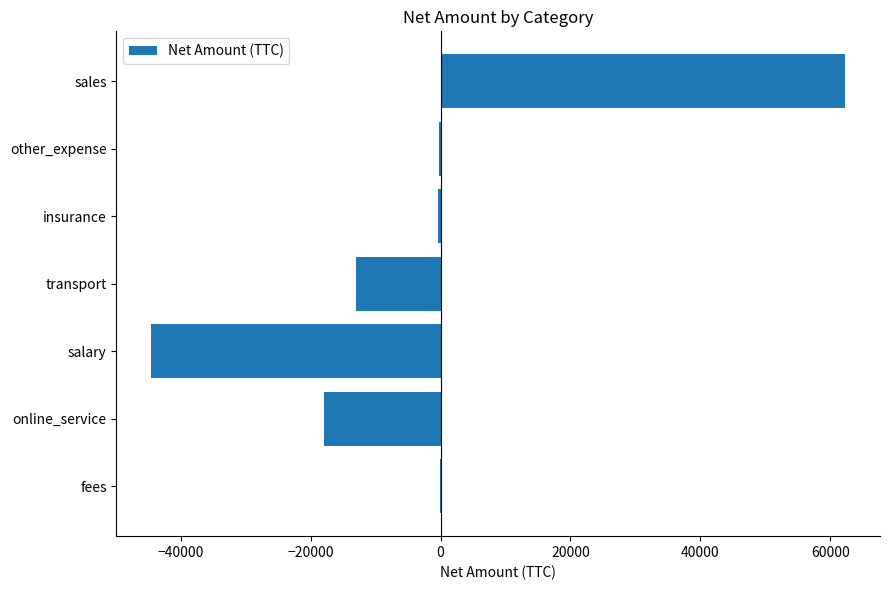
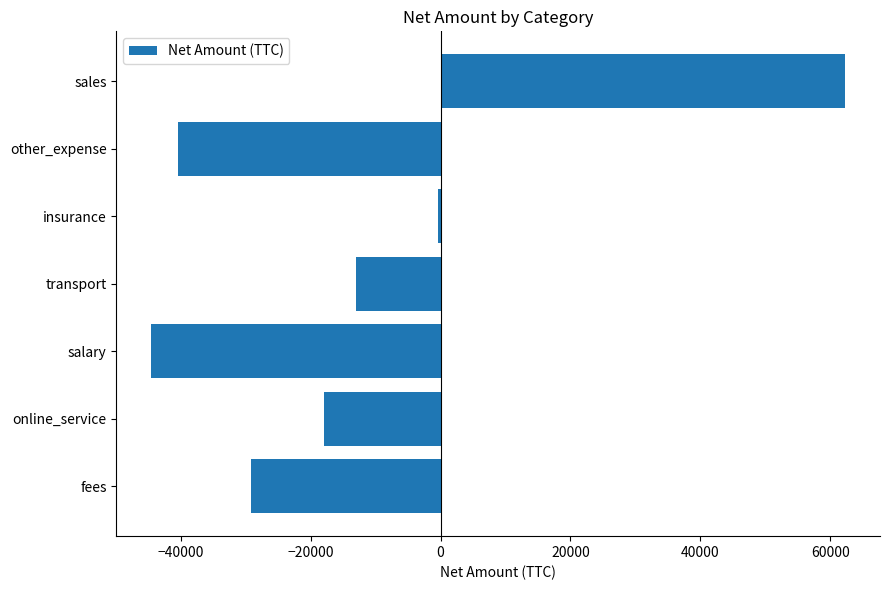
  {
    "sales": 62000,
-   "other_expense": 0,
+   "other_expense": -40000,
    "insurance": 0,
    "transport": -13000,
    "salary": -45000,
    "online_service": -18000,
-   "fees": 0
+   "fees": -29000
  }
